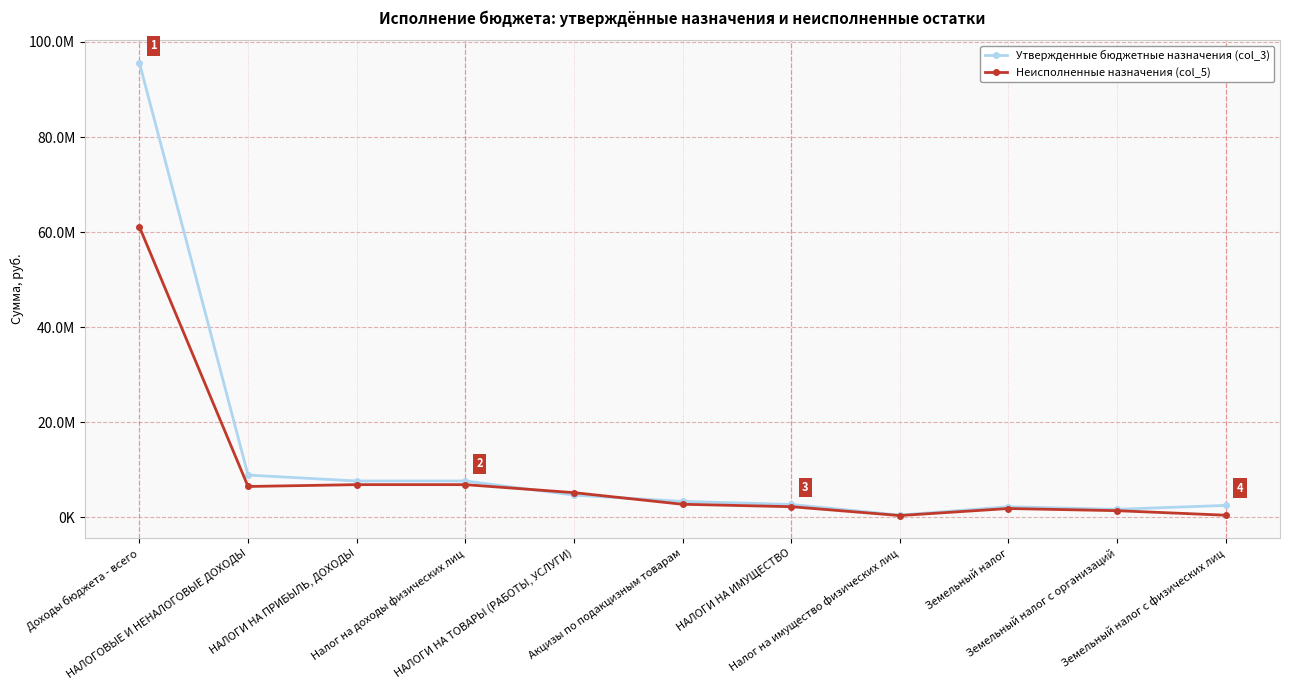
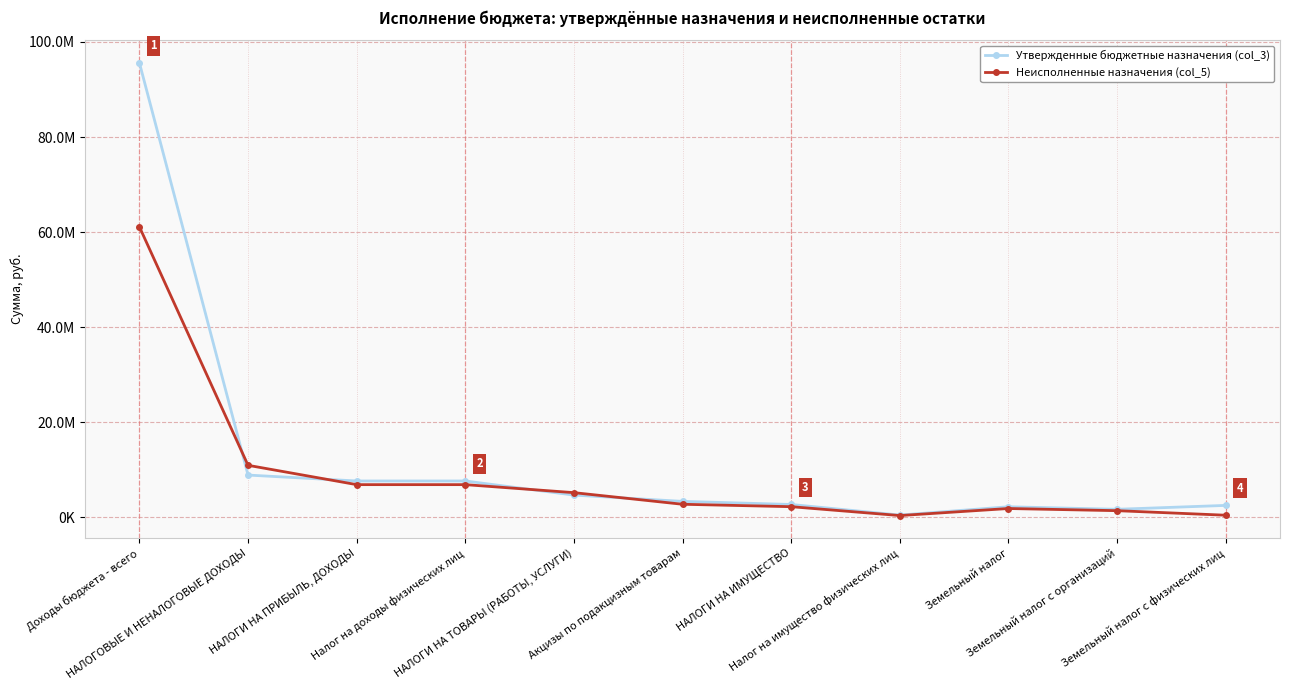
  {
    "Утвержденные бюджетные назначения (col_3)": {
      "НАЛОГОВЫЕ И НЕНАЛОГОВЫЕ ДОХОДЫ": 9000000,
      "НАЛОГИ НА ПРИБЫЛЬ, ДОХОДЫ": 8000000,
      "Акцизы по подакцизным товарам": 3000000
    },
    "Неисполненные назначения (col_5)": {
      "Доходы бюджета - всего": 61000000,
-     "НАЛОГОВЫЕ И НЕНАЛОГОВЫЕ ДОХОДЫ": 6000000,
+     "НАЛОГОВЫЕ И НЕНАЛОГОВЫЕ ДОХОДЫ": 11000000,
      "НАЛОГИ НА ПРИБЫЛЬ, ДОХОДЫ": 7000000,
      "Налог на доходы физических лиц": 7000000,
      "Акцизы по подакцизным товарам": 3000000,
      "Земельный налог с физических лиц": 0
    }
  }
